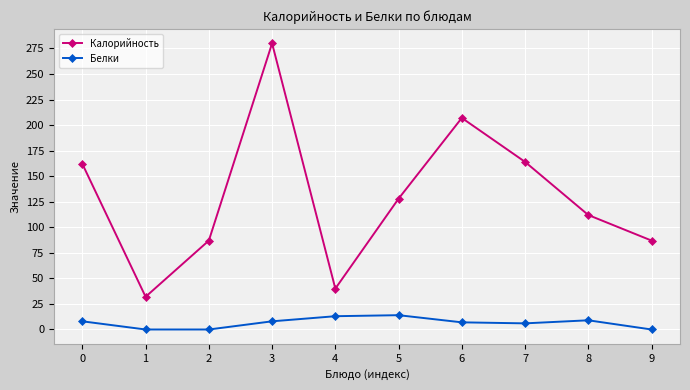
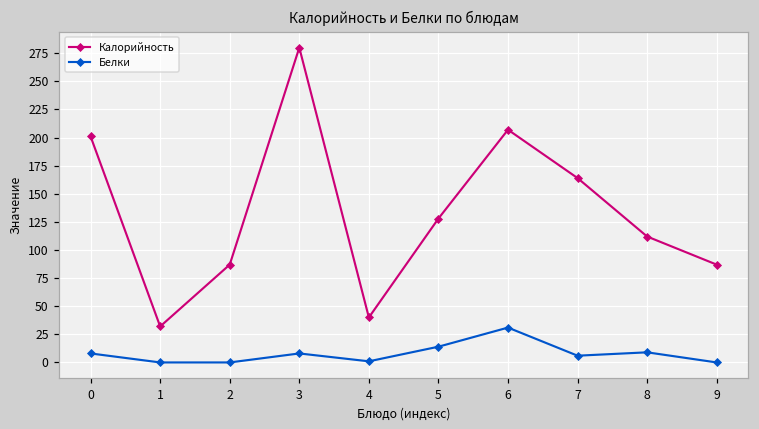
  {
    "Калорийность": {
-     "0": 162,
+     "0": 201,
      "1": 32,
      "2": 87,
      "3": 280,
      "4": 40,
      "5": 128,
      "6": 207,
      "7": 164,
      "8": 112,
      "9": 87
    },
    "Белки": {
      "0": 8,
      "1": 0,
      "2": 0,
      "3": 8,
-     "4": 13,
+     "4": 1,
      "5": 14,
-     "6": 7,
+     "6": 31,
      "7": 6,
      "8": 9,
      "9": 0
    }
  }
